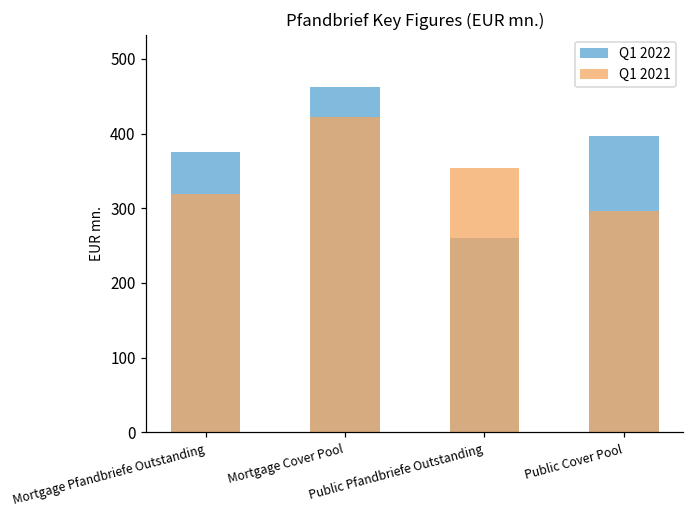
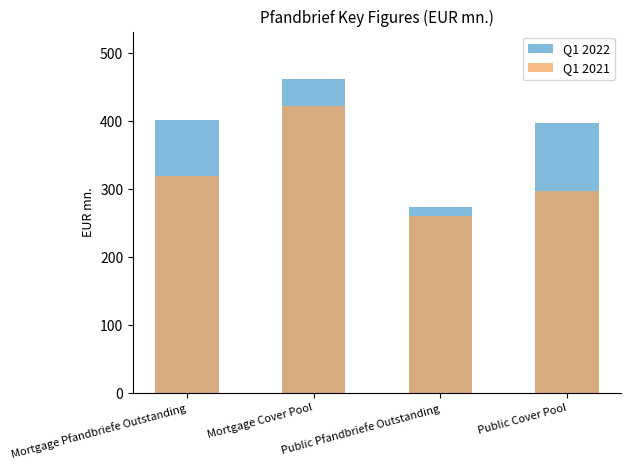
  {
    "Q1 2022": {
-     "Mortgage Pfandbriefe Outstanding": 380,
+     "Mortgage Pfandbriefe Outstanding": 400,
      "Mortgage Cover Pool": 460,
-     "Public Pfandbriefe Outstanding": 260,
+     "Public Pfandbriefe Outstanding": 270,
      "Public Cover Pool": 400
    },
    "Q1 2021": {
-     "Public Pfandbriefe Outstanding": 350
+     "Public Pfandbriefe Outstanding": 260
    }
  }
